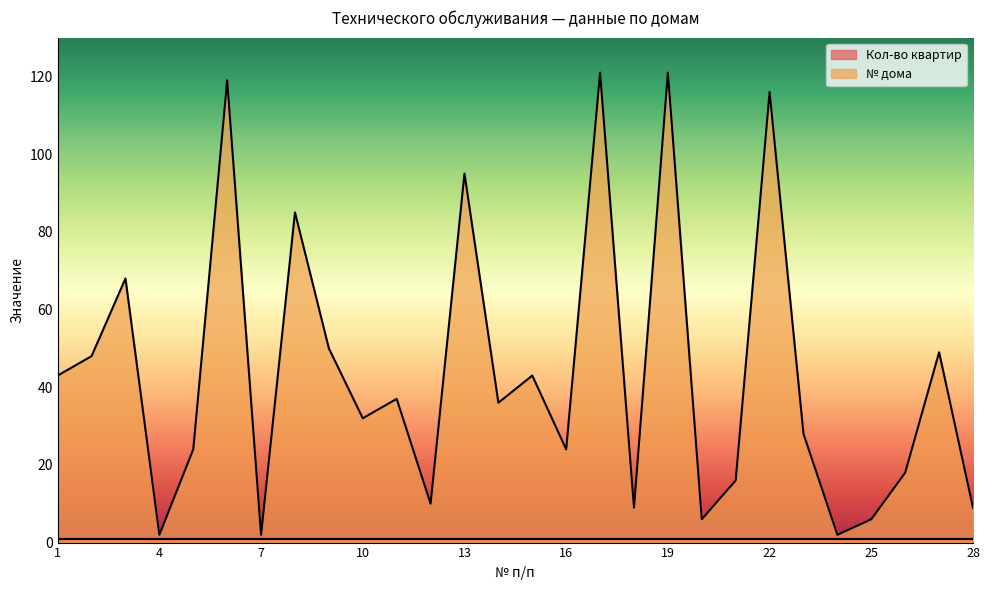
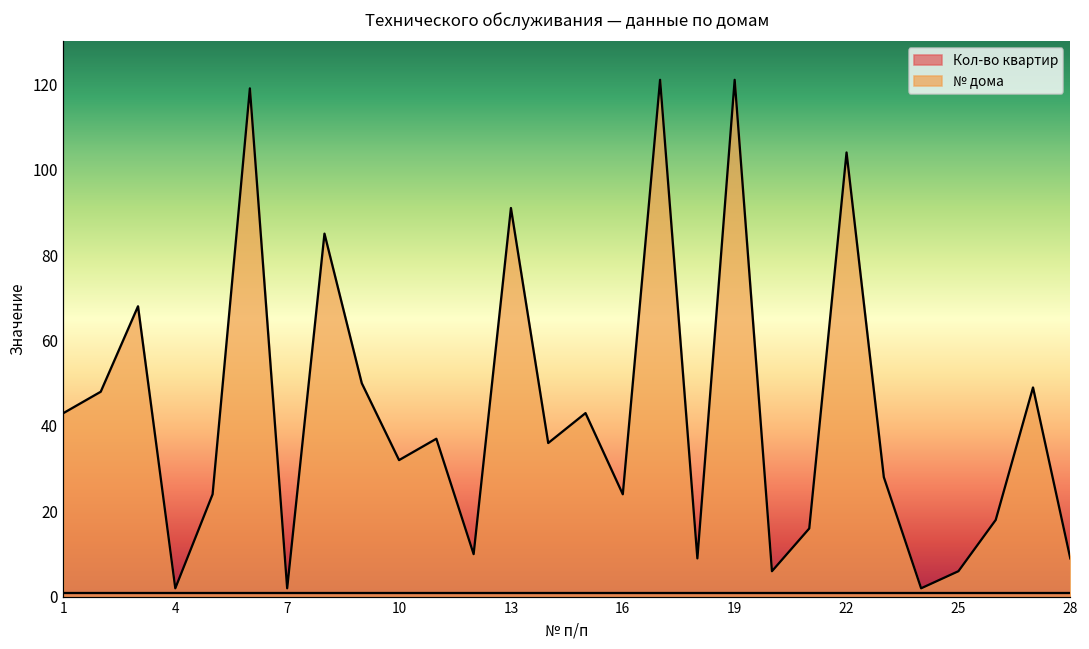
  {
    "Кол-во квартир": {
      "1": 1,
      "4": 1,
      "7": 1,
      "10": 1,
      "13": 1,
      "16": 1,
      "19": 1,
      "22": 1,
      "25": 1,
      "28": 1
    },
    "№ дома": {
      "1": 43,
      "4": 2,
      "7": 2,
      "10": 32,
-     "13": 95,
+     "13": 91,
      "16": 24,
      "19": 121,
-     "22": 116,
+     "22": 104,
      "25": 6,
      "28": 9
    }
  }
